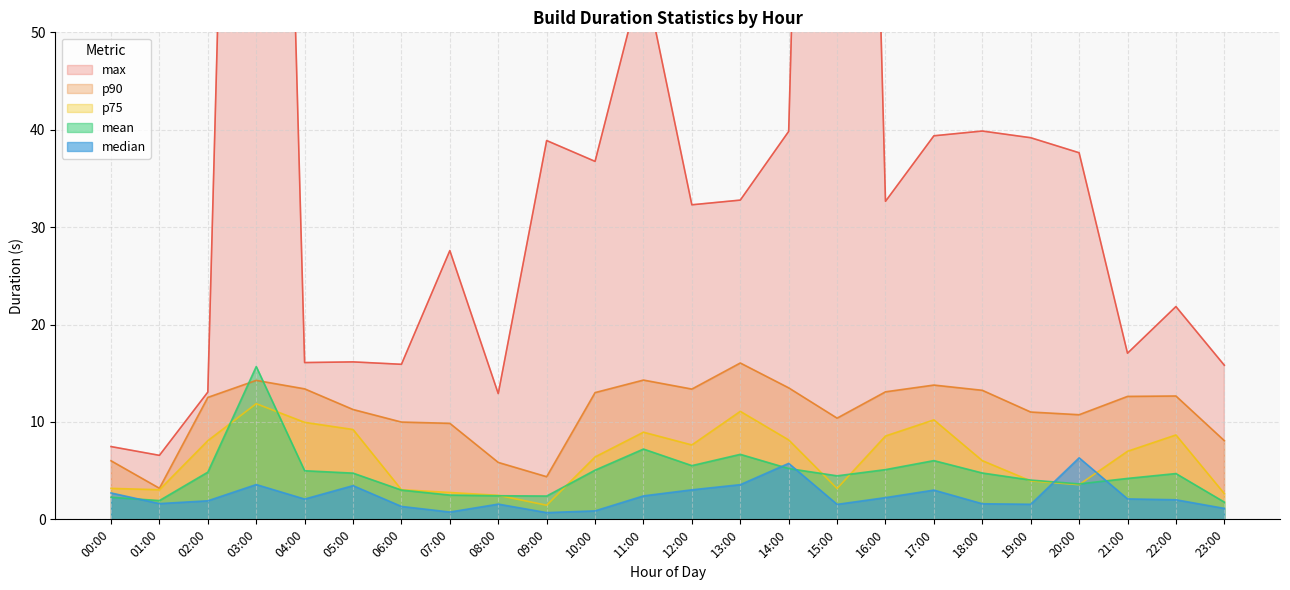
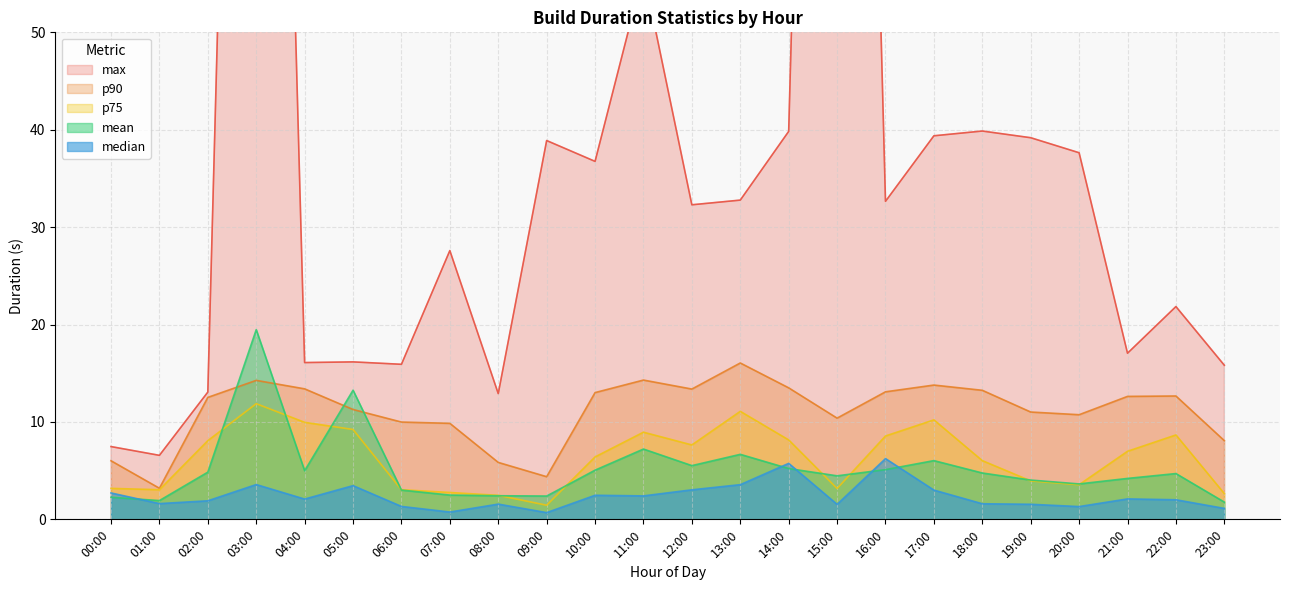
  {
    "mean": {
      "00:00": 2,
      "01:00": 2,
      "02:00": 5,
-     "03:00": 16,
+     "03:00": 19,
      "04:00": 5,
-     "05:00": 5,
+     "05:00": 13,
      "07:00": 2,
      "09:00": 2,
      "10:00": 5,
      "11:00": 7,
      "12:00": 6,
      "13:00": 7,
      "14:00": 5,
      "15:00": 4,
      "16:00": 5,
      "17:00": 6,
      "18:00": 5,
      "21:00": 4,
      "22:00": 5,
      "23:00": 2
    },
    "median": {
      "00:00": 3,
      "01:00": 2,
      "02:00": 2,
      "03:00": 4,
      "04:00": 2,
      "05:00": 3,
      "06:00": 1,
      "07:00": 1,
      "08:00": 2,
      "09:00": 1,
-     "10:00": 1,
+     "10:00": 2,
      "11:00": 2,
      "12:00": 3,
      "13:00": 4,
      "14:00": 6,
      "15:00": 2,
-     "16:00": 2,
+     "16:00": 6,
      "17:00": 3,
      "18:00": 2,
      "19:00": 2,
-     "20:00": 6,
+     "20:00": 1,
      "21:00": 2,
      "22:00": 2,
      "23:00": 1
    }
  }
